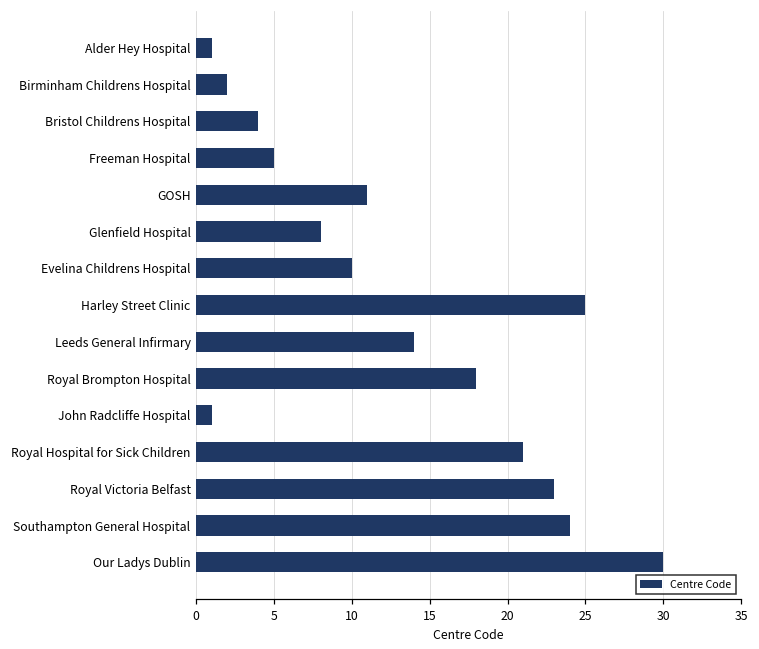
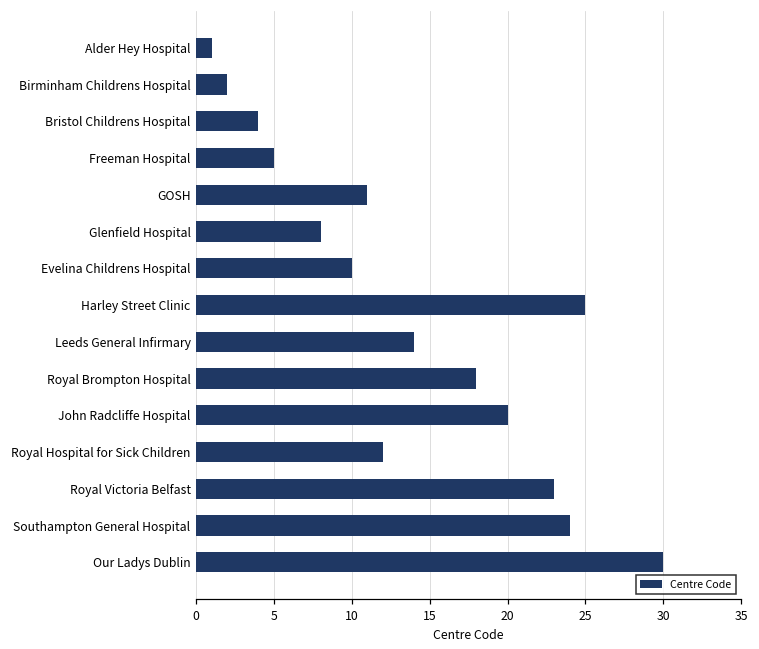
  {
    "Alder Hey Hospital": 1,
    "Birminham Childrens Hospital": 2,
    "Bristol Childrens Hospital": 4,
    "Freeman Hospital": 5,
    "GOSH": 11,
    "Glenfield Hospital": 8,
    "Evelina Childrens Hospital": 10,
    "Harley Street Clinic": 25,
    "Leeds General Infirmary": 14,
    "Royal Brompton Hospital": 18,
-   "John Radcliffe Hospital": 1,
-   "Royal Hospital for Sick Children": 21,
+   "John Radcliffe Hospital": 20,
+   "Royal Hospital for Sick Children": 12,
    "Royal Victoria Belfast": 23,
    "Southampton General Hospital": 24,
    "Our Ladys Dublin": 30
  }
